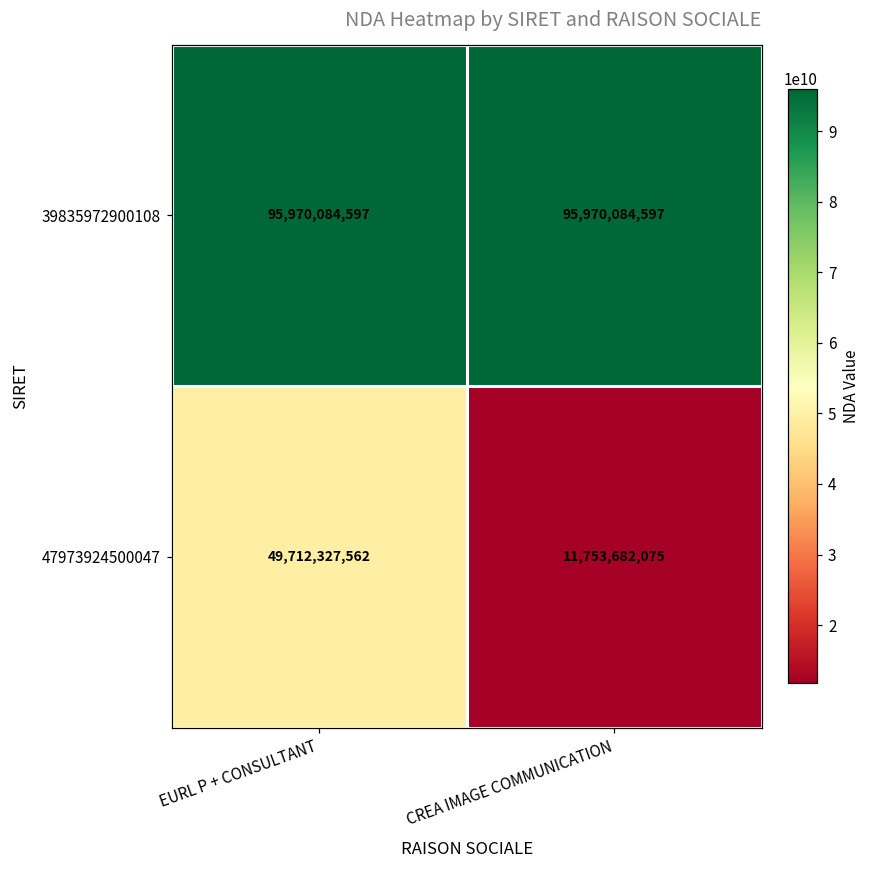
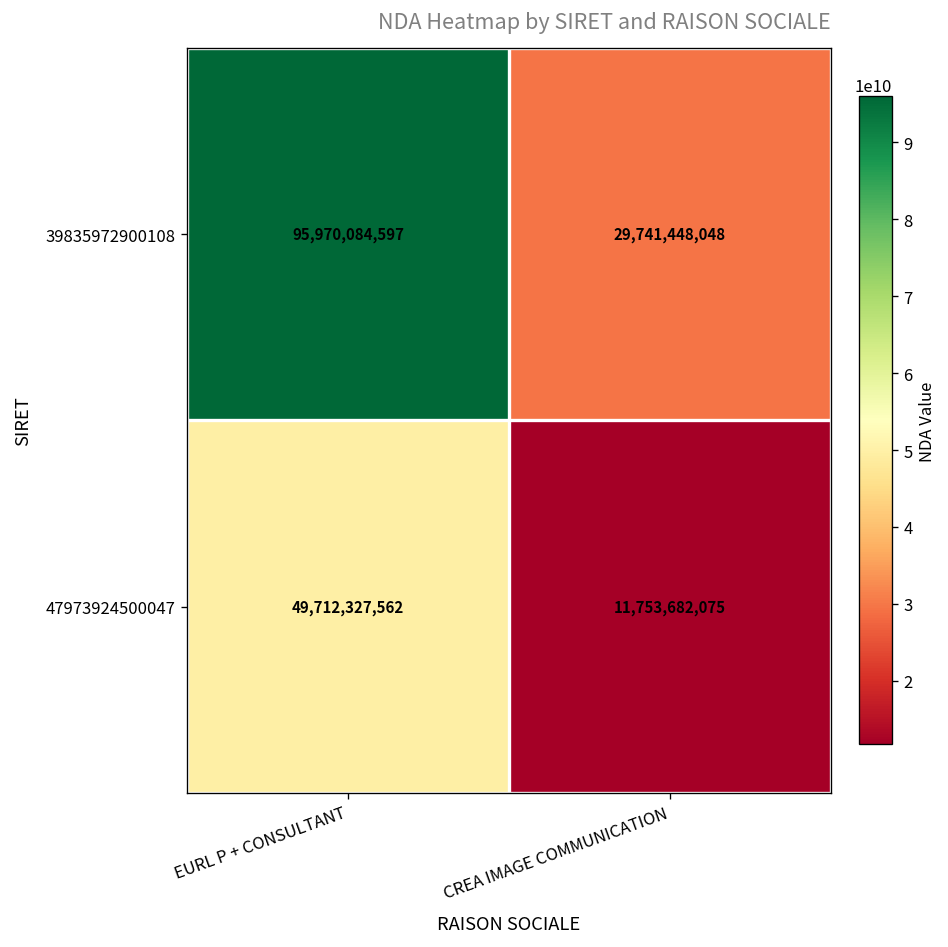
  {
    "39835972900108": {
      "EURL P + CONSULTANT": "95,970,084,597",
-     "CREA IMAGE COMMUNICATION": "95,970,084,597"
+     "CREA IMAGE COMMUNICATION": "29,741,448,048"
    },
    "47973924500047": {
      "EURL P + CONSULTANT": "49,712,327,562",
      "CREA IMAGE COMMUNICATION": "11,753,682,075"
    }
  }
